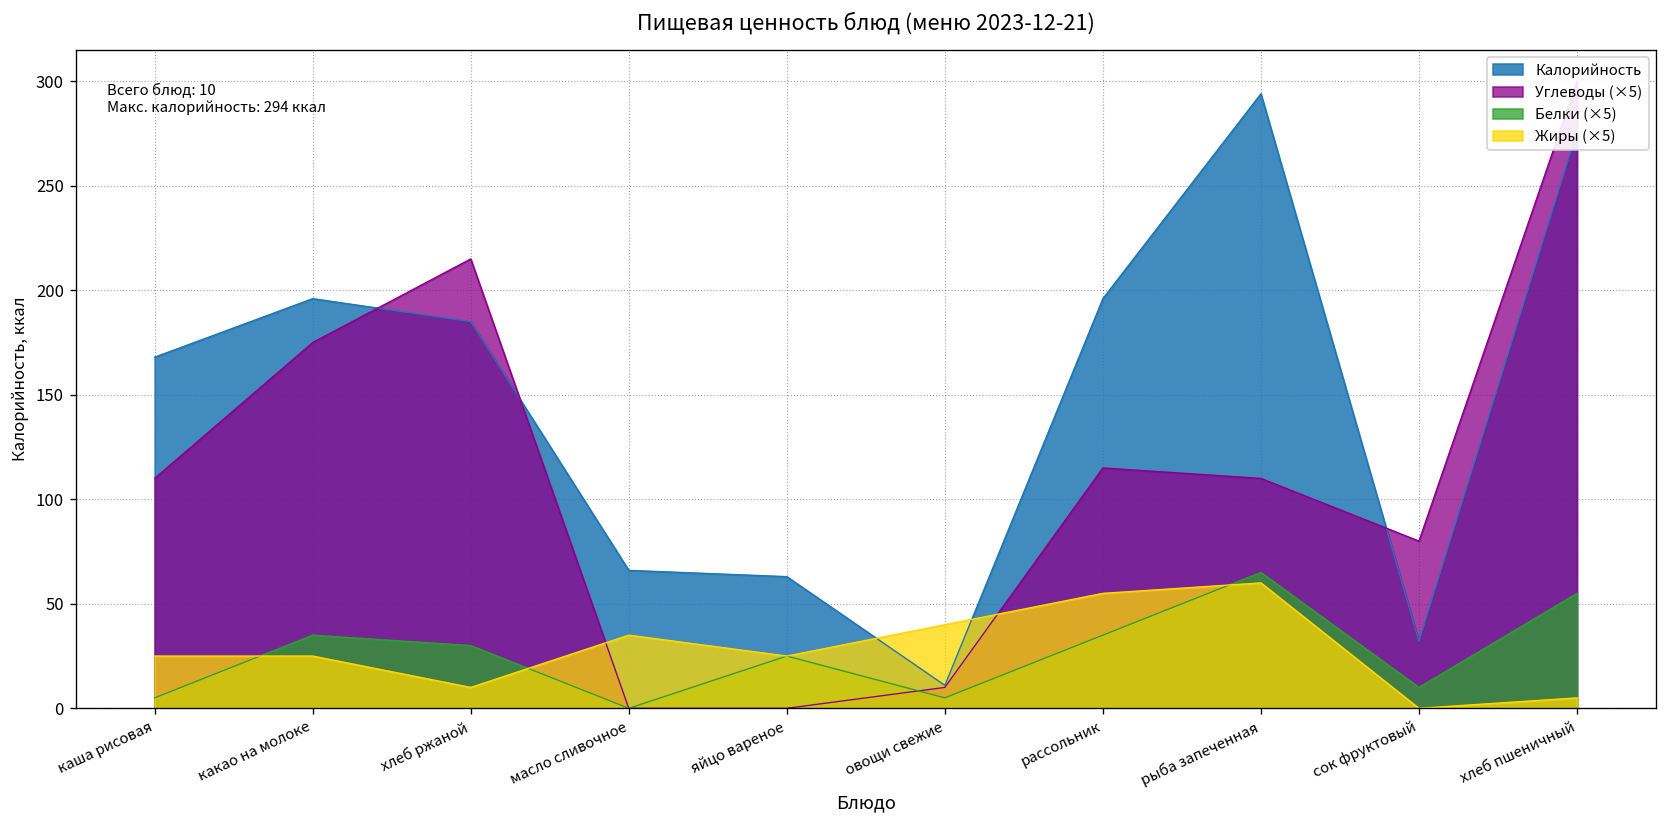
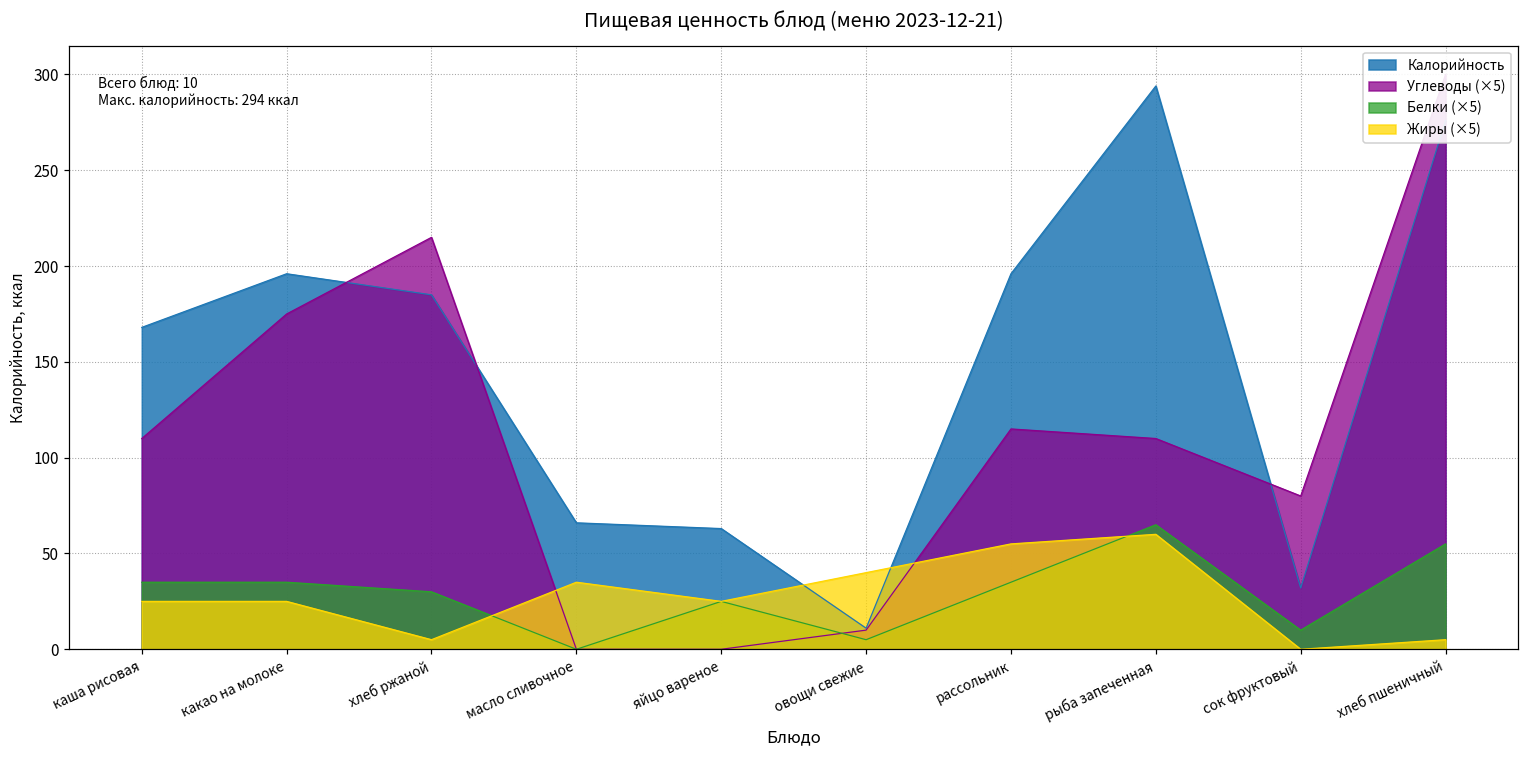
  {
    "Калорийность": {
      "каша рисовая": 168,
      "какао на молоке": 196,
      "хлеб ржаной": 185,
      "масло сливочное": 66,
      "яйцо вареное": 63,
      "рассольник": 196,
      "рыба запеченная": 294,
      "сок фруктовый": 32
    },
    "Углеводы (×5)": {
      "каша рисовая": 110,
      "какао на молоке": 175,
      "хлеб ржаной": 215,
      "яйцо вареное": 0,
      "рассольник": 115,
      "рыба запеченная": 110,
      "сок фруктовый": 80
    },
    "Белки (×5)": {
-     "каша рисовая": 5,
+     "каша рисовая": 35,
      "какао на молоке": 35,
      "хлеб ржаной": 30,
      "овощи свежие": 5,
      "рассольник": 35,
      "рыба запеченная": 65,
      "сок фруктовый": 10,
      "хлеб пшеничный": 55
    },
    "Жиры (×5)": {
      "каша рисовая": 25,
      "какао на молоке": 25,
-     "хлеб ржаной": 10,
+     "хлеб ржаной": 5,
      "масло сливочное": 35,
      "овощи свежие": 40,
      "рассольник": 55,
      "рыба запеченная": 60,
      "сок фруктовый": 0,
      "хлеб пшеничный": 5
    }
  }
